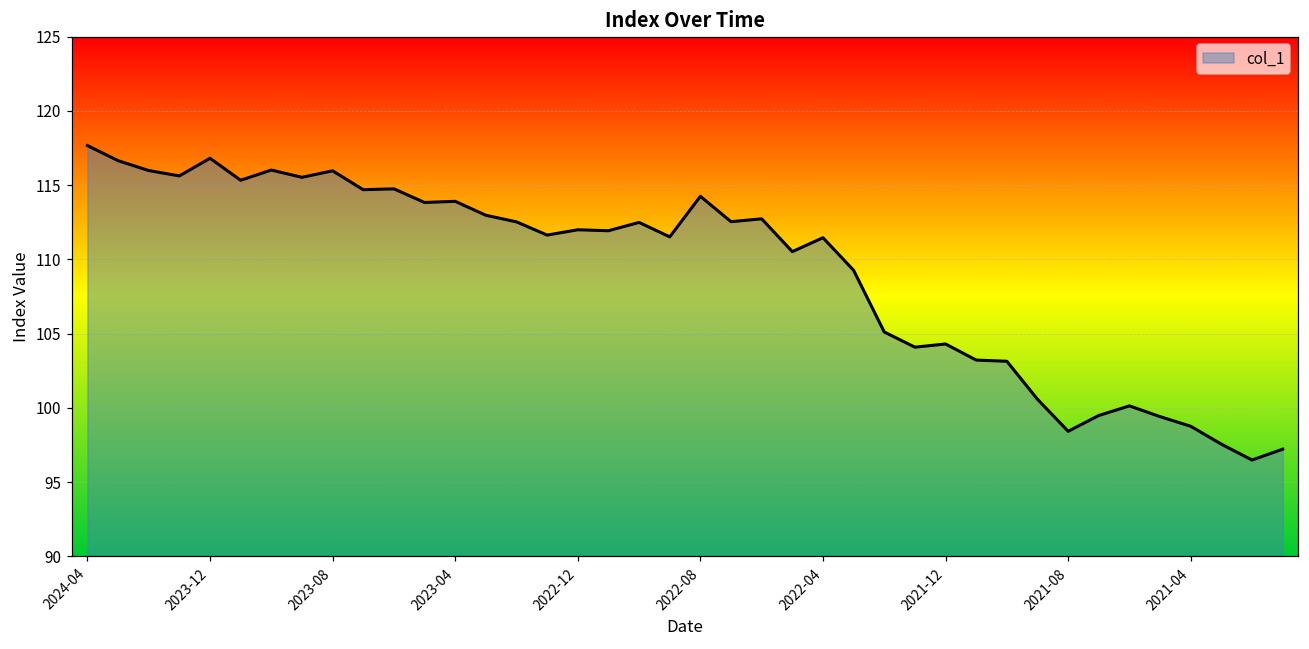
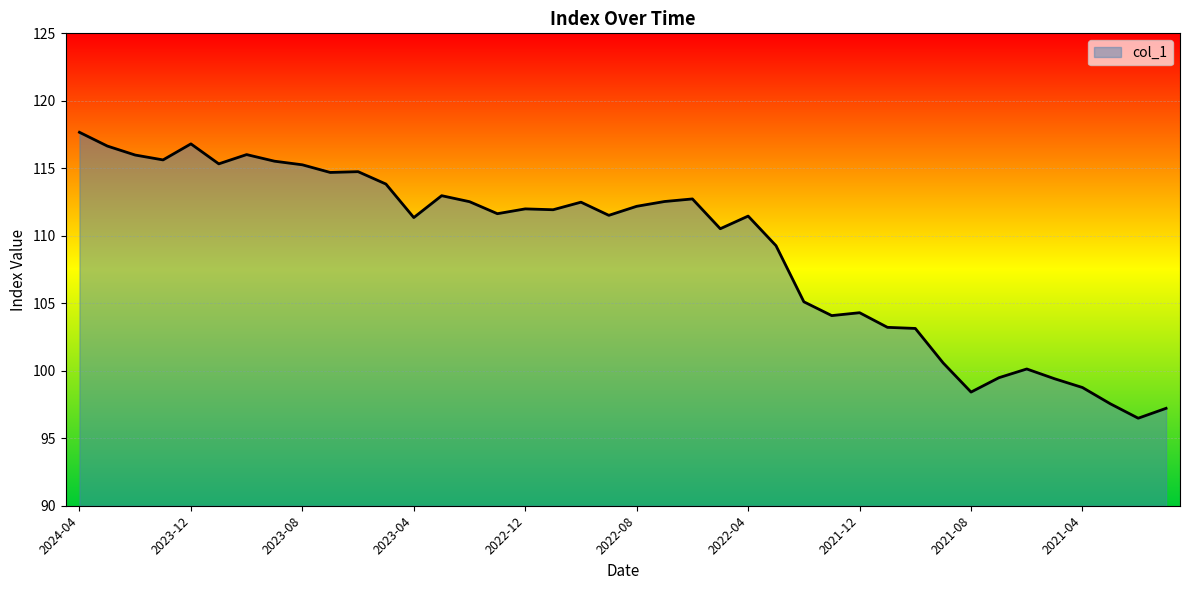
  {
    "2024-04": 117.7,
    "2023-12": 116.8,
-   "2023-08": 116.0,
-   "2023-04": 113.9,
+   "2023-08": 115.3,
+   "2023-04": 111.4,
    "2022-12": 112.0,
-   "2022-08": 114.2,
+   "2022-08": 112.2,
    "2022-04": 111.5,
    "2021-12": 104.3,
    "2021-08": 98.4,
    "2021-04": 98.8
  }
